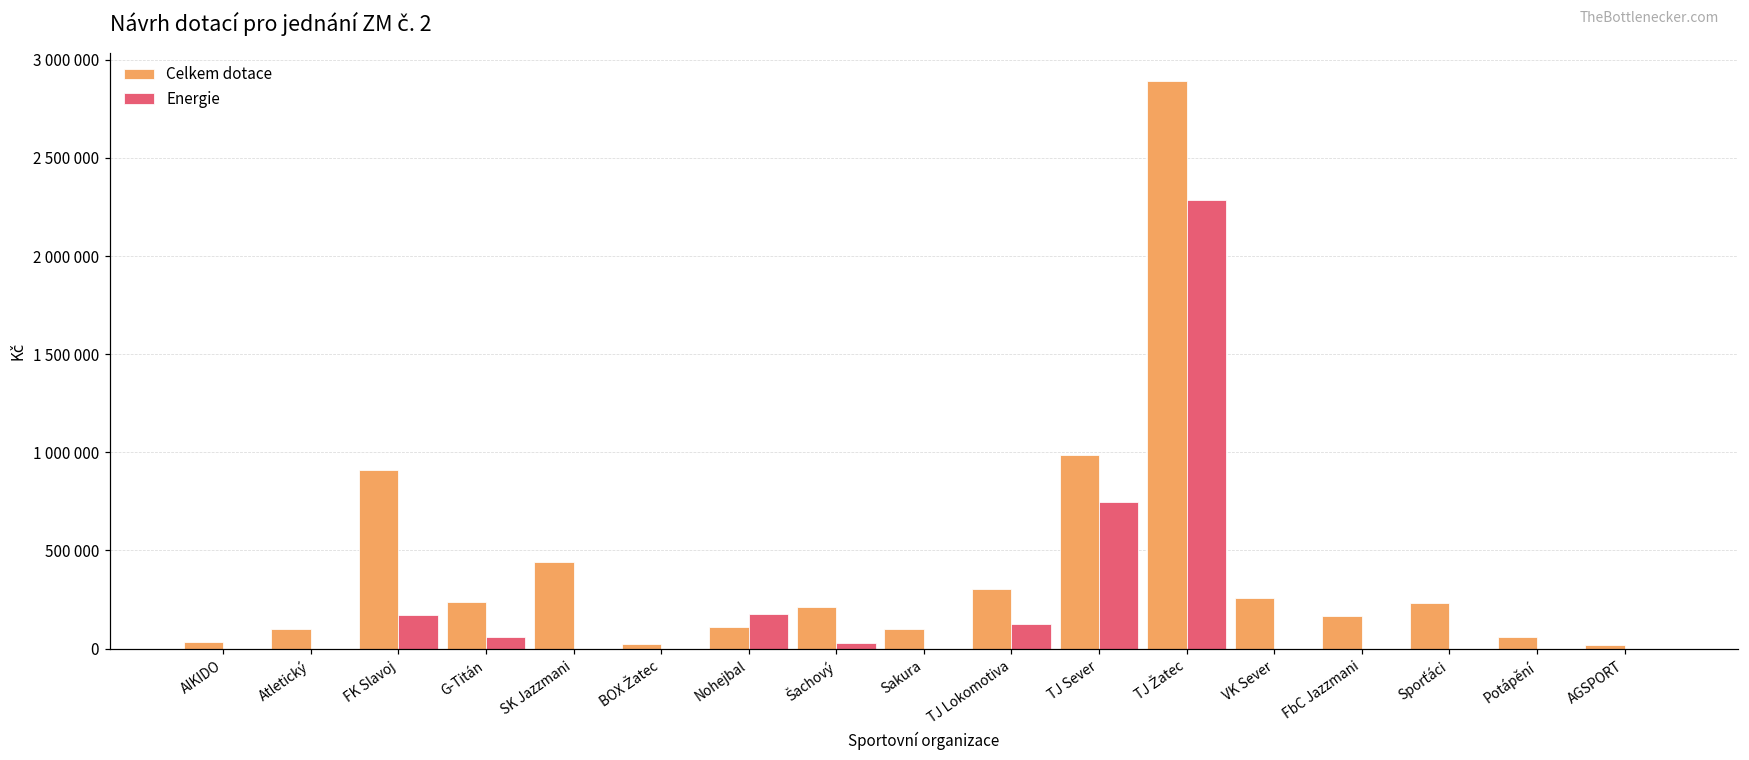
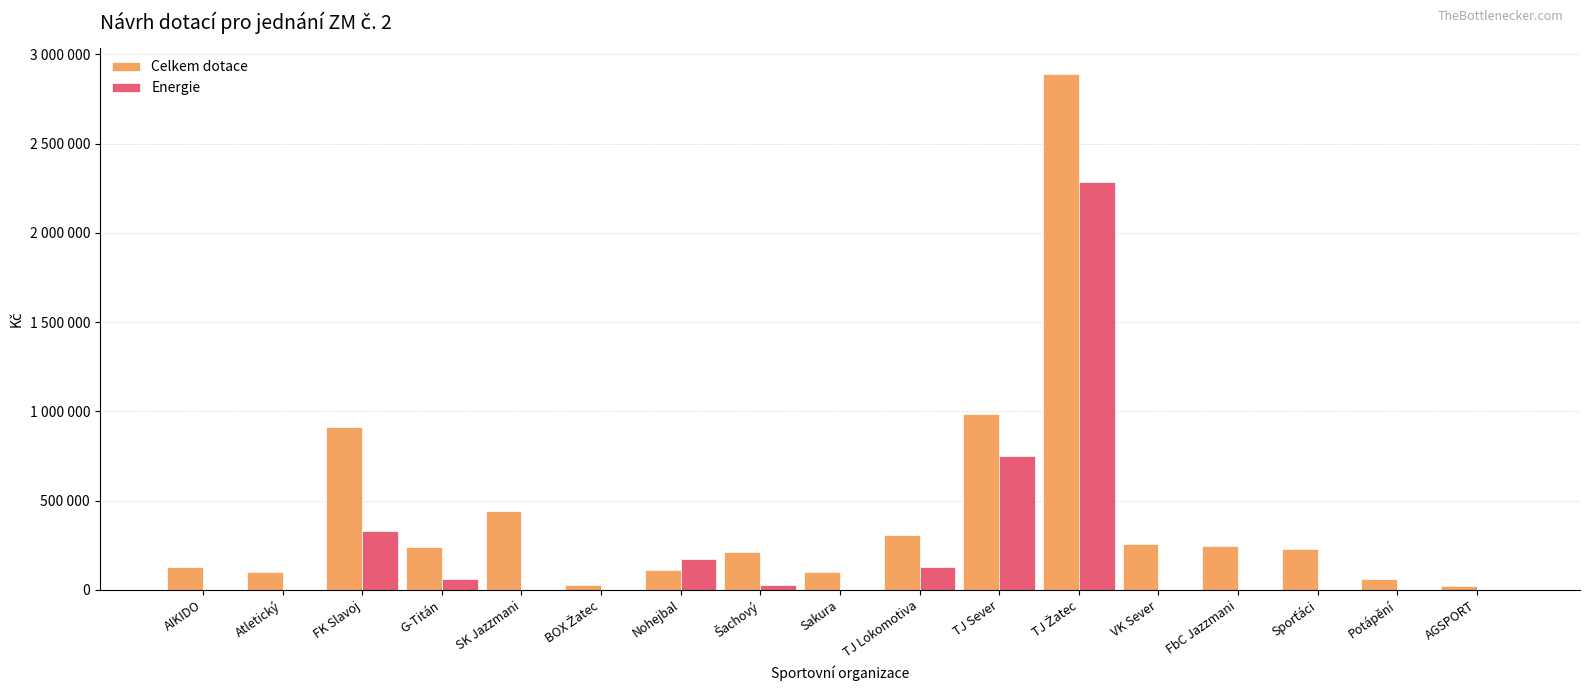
  {
    "Celkem dotace": {
-     "AIKIDO": 30000,
+     "AIKIDO": 130000,
      "Atletický": 100000,
      "FK Slavoj": 910000,
      "G-Titán": 240000,
      "SK Jazzmani": 440000,
      "BOX Žatec": 20000,
      "Nohejbal": 110000,
      "Šachový": 210000,
      "Sakura": 100000,
      "TJ Lokomotiva": 310000,
      "TJ Sever": 980000,
      "TJ Žatec": 2890000,
      "VK Sever": 260000,
-     "FbC Jazzmani": 170000,
+     "FbC Jazzmani": 250000,
      "Sporťáci": 230000,
      "Potápění": 60000,
      "AGSPORT": 20000
    },
    "Energie": {
      "AIKIDO": 0,
      "Atletický": 0,
-     "FK Slavoj": 170000,
+     "FK Slavoj": 330000,
      "G-Titán": 60000,
      "SK Jazzmani": 0,
      "BOX Žatec": 0,
      "Nohejbal": 170000,
      "Šachový": 30000,
      "Sakura": 0,
      "TJ Lokomotiva": 130000,
      "TJ Sever": 750000,
      "TJ Žatec": 2290000,
      "VK Sever": 0,
      "FbC Jazzmani": 0,
      "Sporťáci": 0,
      "Potápění": 0,
      "AGSPORT": 0
    }
  }
